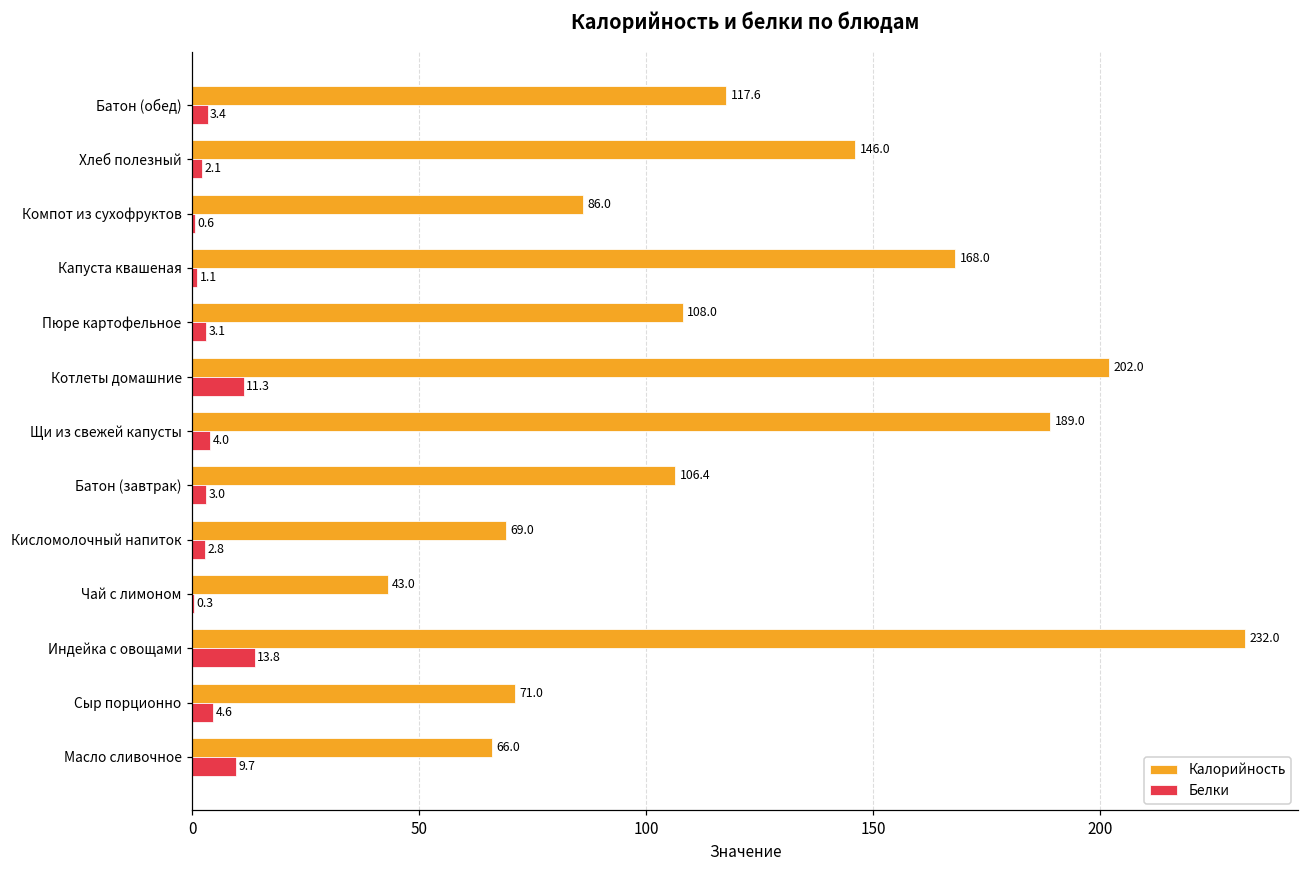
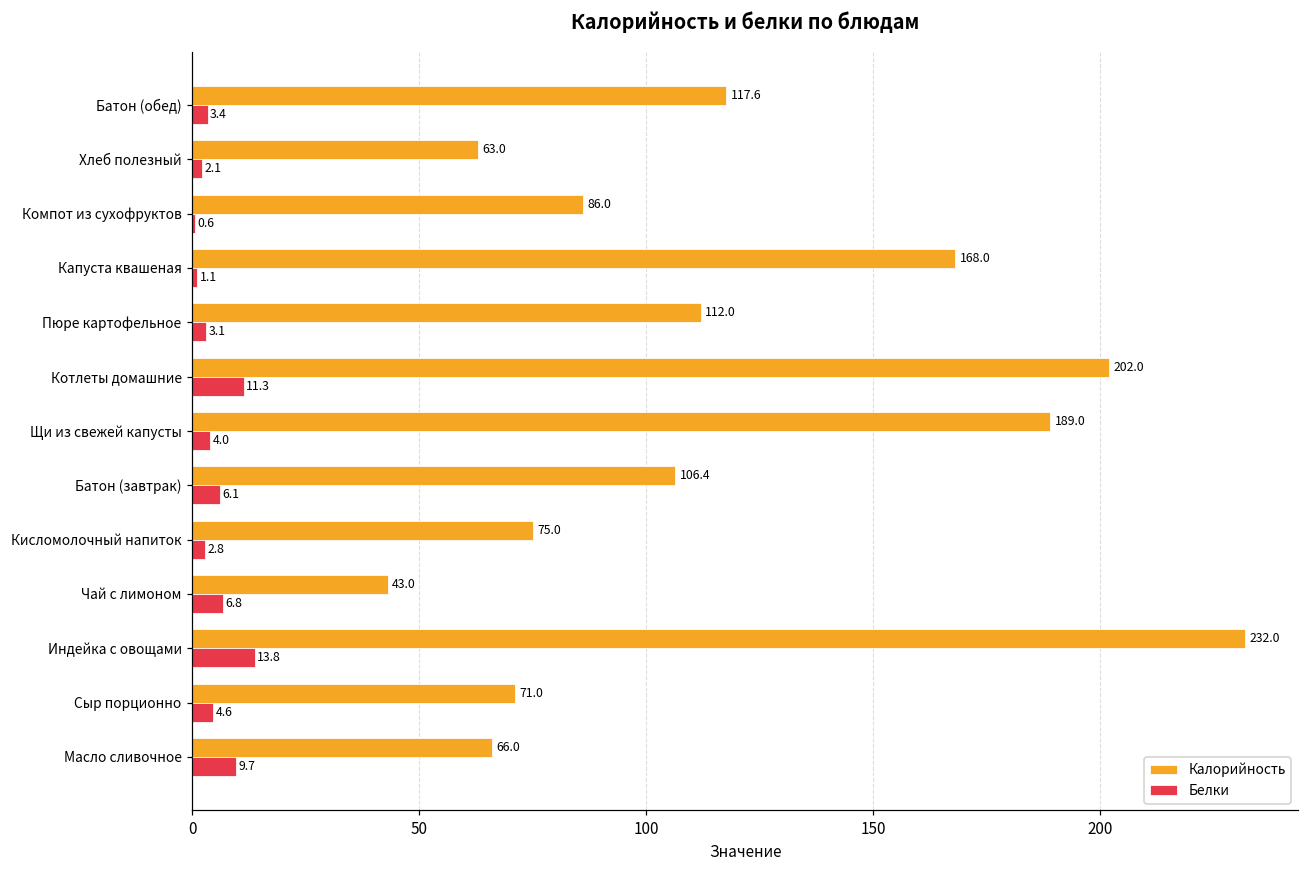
  {
    "Калорийность": {
      "Батон (обед)": 117.6,
-     "Хлеб полезный": 146.0,
+     "Хлеб полезный": 63.0,
      "Компот из сухофруктов": 86.0,
      "Капуста квашеная": 168.0,
-     "Пюре картофельное": 108.0,
+     "Пюре картофельное": 112.0,
      "Котлеты домашние": 202.0,
      "Щи из свежей капусты": 189.0,
      "Батон (завтрак)": 106.4,
-     "Кисломолочный напиток": 69.0,
+     "Кисломолочный напиток": 75.0,
      "Чай с лимоном": 43.0,
      "Индейка с овощами": 232.0,
      "Сыр порционно": 71.0,
      "Масло сливочное": 66.0
    },
    "Белки": {
      "Батон (обед)": 3.4,
      "Хлеб полезный": 2.1,
      "Компот из сухофруктов": 0.6,
      "Капуста квашеная": 1.1,
      "Пюре картофельное": 3.1,
      "Котлеты домашние": 11.3,
      "Щи из свежей капусты": 4.0,
-     "Батон (завтрак)": 3.0,
+     "Батон (завтрак)": 6.1,
      "Кисломолочный напиток": 2.8,
-     "Чай с лимоном": 0.3,
+     "Чай с лимоном": 6.8,
      "Индейка с овощами": 13.8,
      "Сыр порционно": 4.6,
      "Масло сливочное": 9.7
    }
  }
